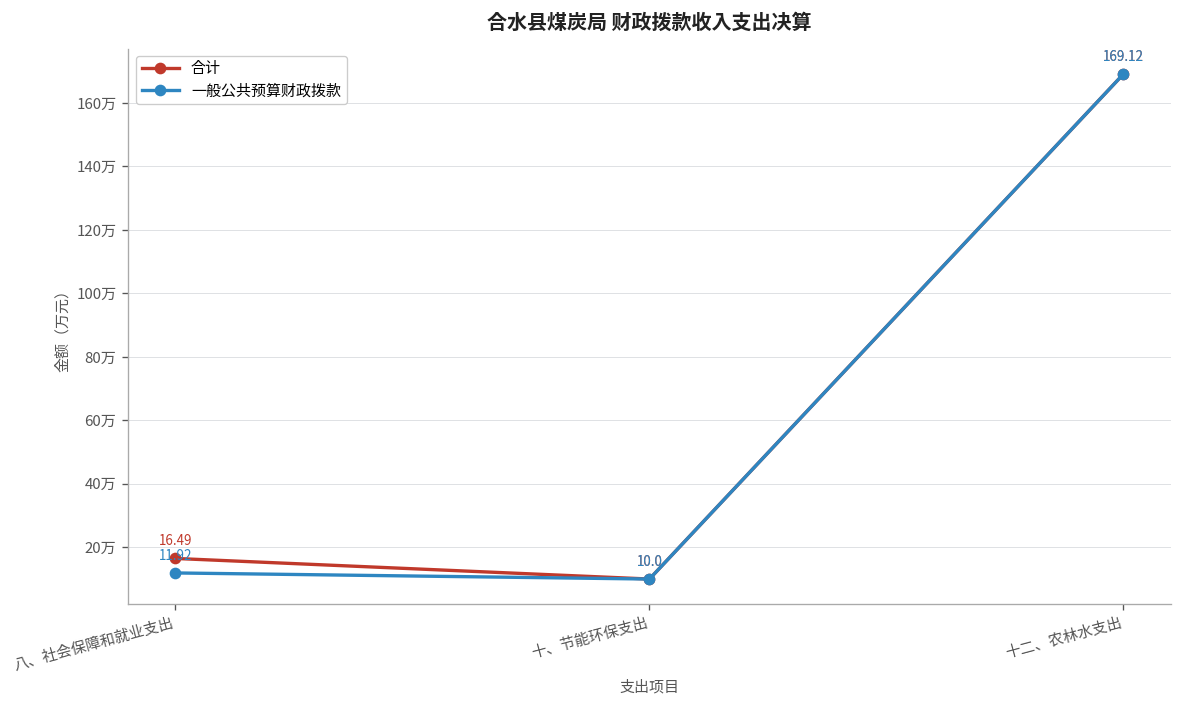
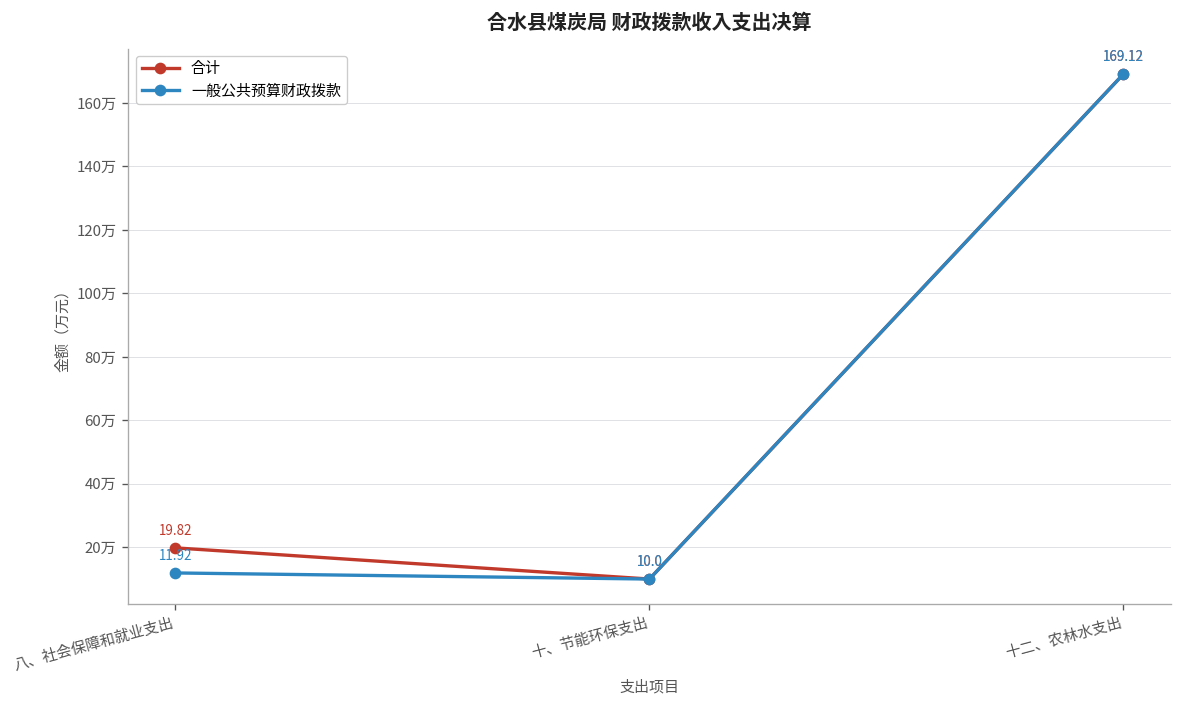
  {
    "合计": {
-     "八、社会保障和就业支出": 16.49
+     "八、社会保障和就业支出": 19.82
    }
  }
